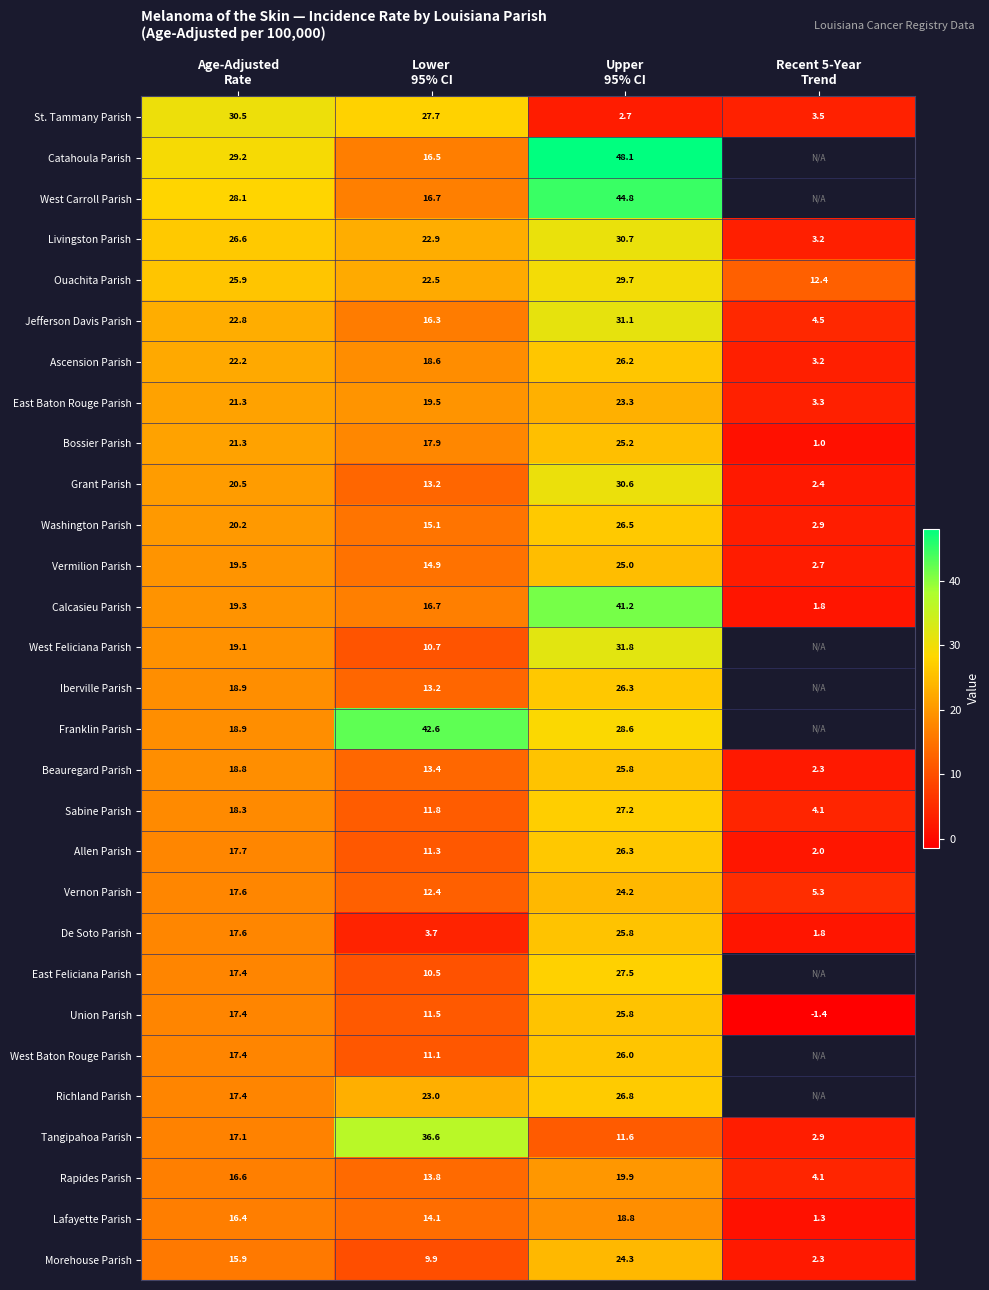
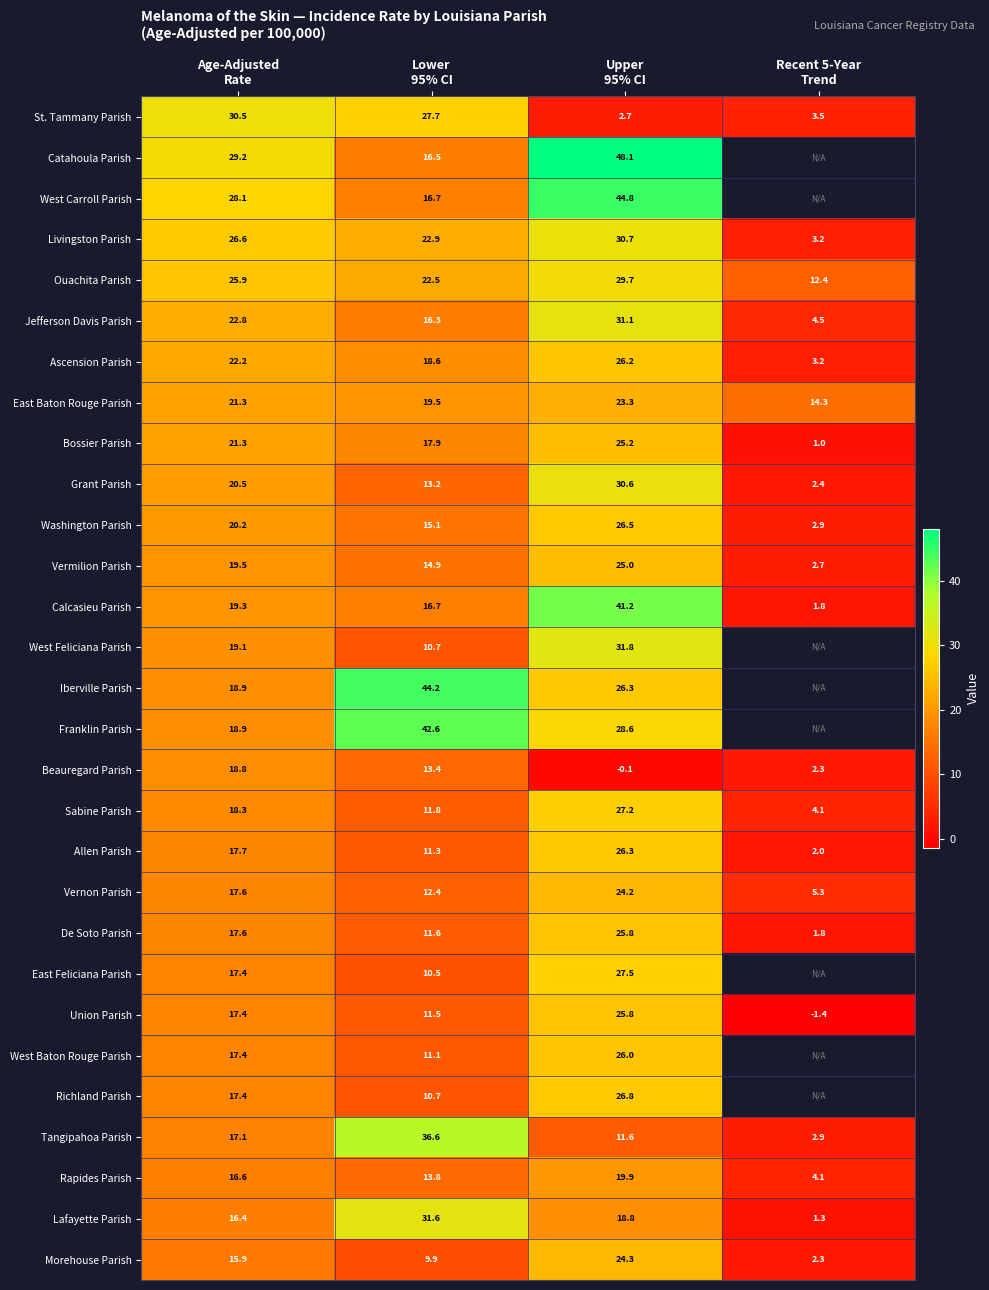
  {
    "St. Tammany Parish": {
      "Age-Adjusted Rate": 30.5,
      "Lower 95% CI": 27.7,
      "Upper 95% CI": 2.7,
      "Recent 5-Year Trend": 3.5
    },
    "Catahoula Parish": {
      "Age-Adjusted Rate": 29.2,
      "Lower 95% CI": 16.5,
      "Upper 95% CI": 48.1
    },
    "West Carroll Parish": {
      "Age-Adjusted Rate": 28.1,
      "Lower 95% CI": 16.7,
      "Upper 95% CI": 44.8
    },
    "Livingston Parish": {
      "Age-Adjusted Rate": 26.6,
      "Lower 95% CI": 22.9,
      "Upper 95% CI": 30.7,
      "Recent 5-Year Trend": 3.2
    },
    "Ouachita Parish": {
      "Age-Adjusted Rate": 25.9,
      "Lower 95% CI": 22.5,
      "Upper 95% CI": 29.7,
      "Recent 5-Year Trend": 12.4
    },
    "Jefferson Davis Parish": {
      "Age-Adjusted Rate": 22.8,
      "Lower 95% CI": 16.3,
      "Upper 95% CI": 31.1,
      "Recent 5-Year Trend": 4.5
    },
    "Ascension Parish": {
      "Age-Adjusted Rate": 22.2,
      "Lower 95% CI": 18.6,
      "Upper 95% CI": 26.2,
      "Recent 5-Year Trend": 3.2
    },
    "East Baton Rouge Parish": {
      "Age-Adjusted Rate": 21.3,
      "Lower 95% CI": 19.5,
      "Upper 95% CI": 23.3,
-     "Recent 5-Year Trend": 3.3
+     "Recent 5-Year Trend": 14.3
    },
    "Bossier Parish": {
      "Age-Adjusted Rate": 21.3,
      "Lower 95% CI": 17.9,
      "Upper 95% CI": 25.2,
      "Recent 5-Year Trend": 1.0
    },
    "Grant Parish": {
      "Age-Adjusted Rate": 20.5,
      "Lower 95% CI": 13.2,
      "Upper 95% CI": 30.6,
      "Recent 5-Year Trend": 2.4
    },
    "Washington Parish": {
      "Age-Adjusted Rate": 20.2,
      "Lower 95% CI": 15.1,
      "Upper 95% CI": 26.5,
      "Recent 5-Year Trend": 2.9
    },
    "Vermilion Parish": {
      "Age-Adjusted Rate": 19.5,
      "Lower 95% CI": 14.9,
      "Upper 95% CI": 25.0,
      "Recent 5-Year Trend": 2.7
    },
    "Calcasieu Parish": {
      "Age-Adjusted Rate": 19.3,
      "Lower 95% CI": 16.7,
      "Upper 95% CI": 41.2,
      "Recent 5-Year Trend": 1.8
    },
    "West Feliciana Parish": {
      "Age-Adjusted Rate": 19.1,
      "Lower 95% CI": 10.7,
      "Upper 95% CI": 31.8
    },
    "Iberville Parish": {
      "Age-Adjusted Rate": 18.9,
-     "Lower 95% CI": 13.2,
+     "Lower 95% CI": 44.2,
      "Upper 95% CI": 26.3
    },
    "Franklin Parish": {
      "Age-Adjusted Rate": 18.9,
      "Lower 95% CI": 42.6,
      "Upper 95% CI": 28.6
    },
    "Beauregard Parish": {
      "Age-Adjusted Rate": 18.8,
      "Lower 95% CI": 13.4,
-     "Upper 95% CI": 25.8,
+     "Upper 95% CI": -0.1,
      "Recent 5-Year Trend": 2.3
    },
    "Sabine Parish": {
      "Age-Adjusted Rate": 18.3,
      "Lower 95% CI": 11.8,
      "Upper 95% CI": 27.2,
      "Recent 5-Year Trend": 4.1
    },
    "Allen Parish": {
      "Age-Adjusted Rate": 17.7,
      "Lower 95% CI": 11.3,
      "Upper 95% CI": 26.3,
      "Recent 5-Year Trend": 2.0
    },
    "Vernon Parish": {
      "Age-Adjusted Rate": 17.6,
      "Lower 95% CI": 12.4,
      "Upper 95% CI": 24.2,
      "Recent 5-Year Trend": 5.3
    },
    "De Soto Parish": {
      "Age-Adjusted Rate": 17.6,
-     "Lower 95% CI": 3.7,
+     "Lower 95% CI": 11.6,
      "Upper 95% CI": 25.8,
      "Recent 5-Year Trend": 1.8
    },
    "East Feliciana Parish": {
      "Age-Adjusted Rate": 17.4,
      "Lower 95% CI": 10.5,
      "Upper 95% CI": 27.5
    },
    "Union Parish": {
      "Age-Adjusted Rate": 17.4,
      "Lower 95% CI": 11.5,
      "Upper 95% CI": 25.8,
      "Recent 5-Year Trend": -1.4
    },
    "West Baton Rouge Parish": {
      "Age-Adjusted Rate": 17.4,
      "Lower 95% CI": 11.1,
      "Upper 95% CI": 26.0
    },
    "Richland Parish": {
      "Age-Adjusted Rate": 17.4,
-     "Lower 95% CI": 23.0,
+     "Lower 95% CI": 10.7,
      "Upper 95% CI": 26.8
    },
    "Tangipahoa Parish": {
      "Age-Adjusted Rate": 17.1,
      "Lower 95% CI": 36.6,
      "Upper 95% CI": 11.6,
      "Recent 5-Year Trend": 2.9
    },
    "Rapides Parish": {
      "Age-Adjusted Rate": 16.6,
      "Lower 95% CI": 13.8,
      "Upper 95% CI": 19.9,
      "Recent 5-Year Trend": 4.1
    },
    "Lafayette Parish": {
      "Age-Adjusted Rate": 16.4,
-     "Lower 95% CI": 14.1,
+     "Lower 95% CI": 31.6,
      "Upper 95% CI": 18.8,
      "Recent 5-Year Trend": 1.3
    },
    "Morehouse Parish": {
      "Age-Adjusted Rate": 15.9,
      "Lower 95% CI": 9.9,
      "Upper 95% CI": 24.3,
      "Recent 5-Year Trend": 2.3
    }
  }
